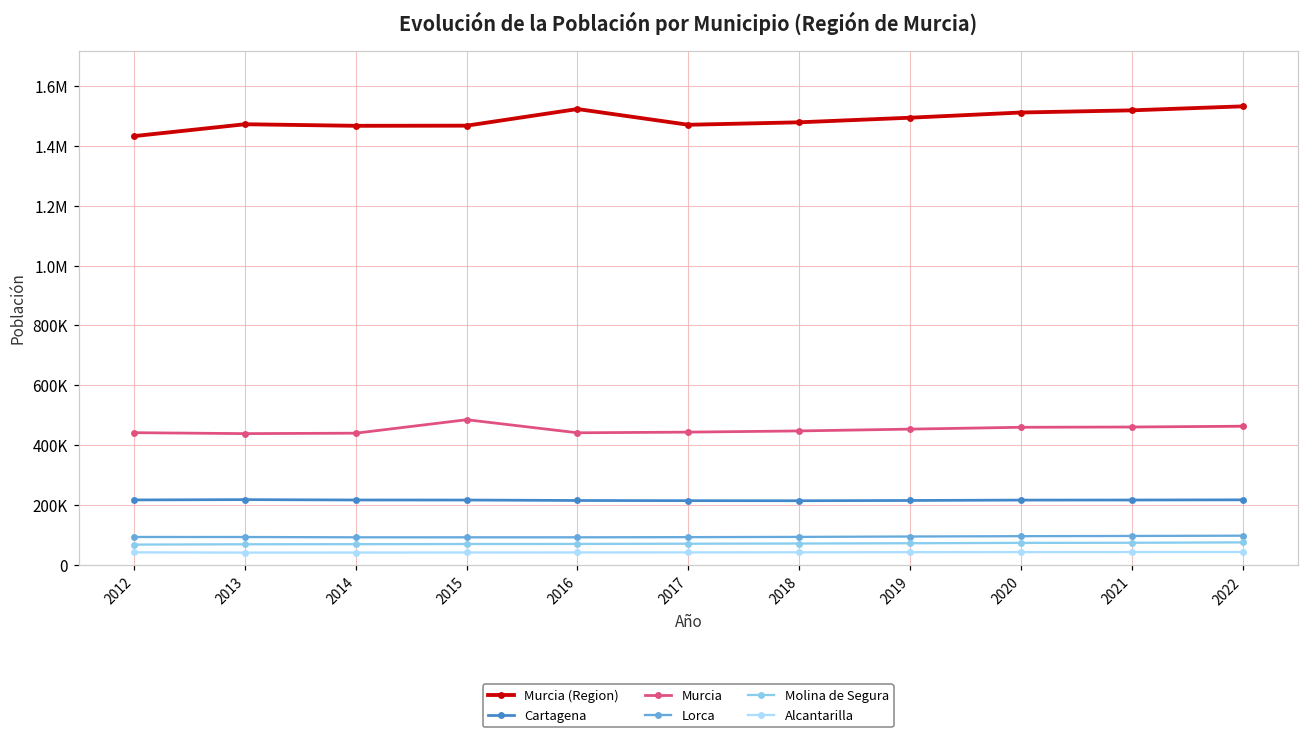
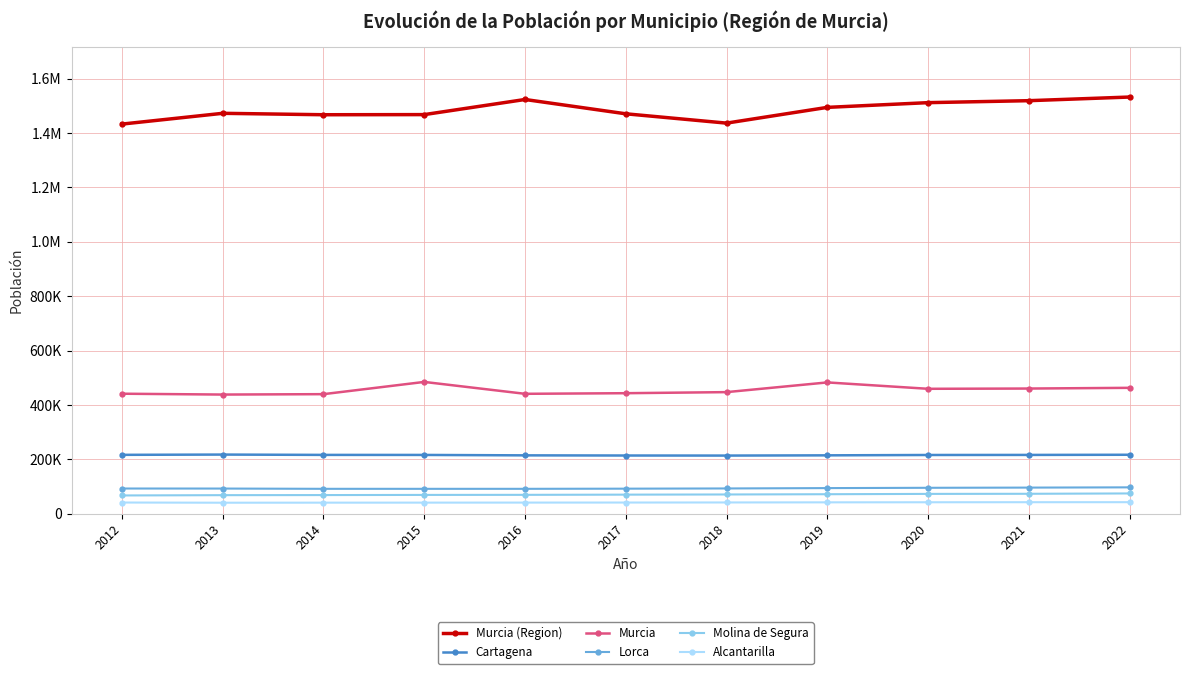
  {
    "Murcia (Region)": {
      "2012": 1430000,
      "2013": 1470000,
      "2014": 1470000,
      "2015": 1470000,
      "2016": 1520000,
      "2017": 1470000,
-     "2018": 1480000,
+     "2018": 1440000,
      "2019": 1490000,
      "2020": 1510000,
      "2021": 1520000,
      "2022": 1530000
    },
    "Murcia": {
      "2012": 440000,
      "2013": 440000,
      "2014": 440000,
      "2015": 480000,
      "2016": 440000,
      "2017": 440000,
      "2018": 450000,
-     "2019": 450000,
+     "2019": 480000,
      "2020": 460000,
      "2021": 460000,
      "2022": 460000
    }
  }
